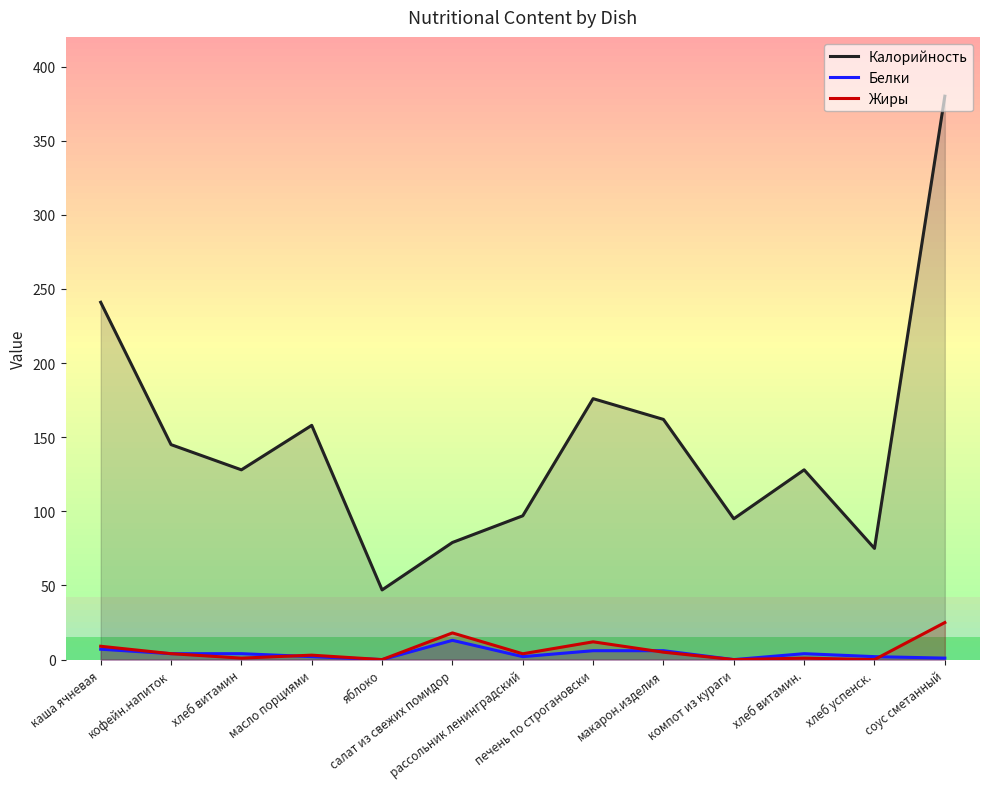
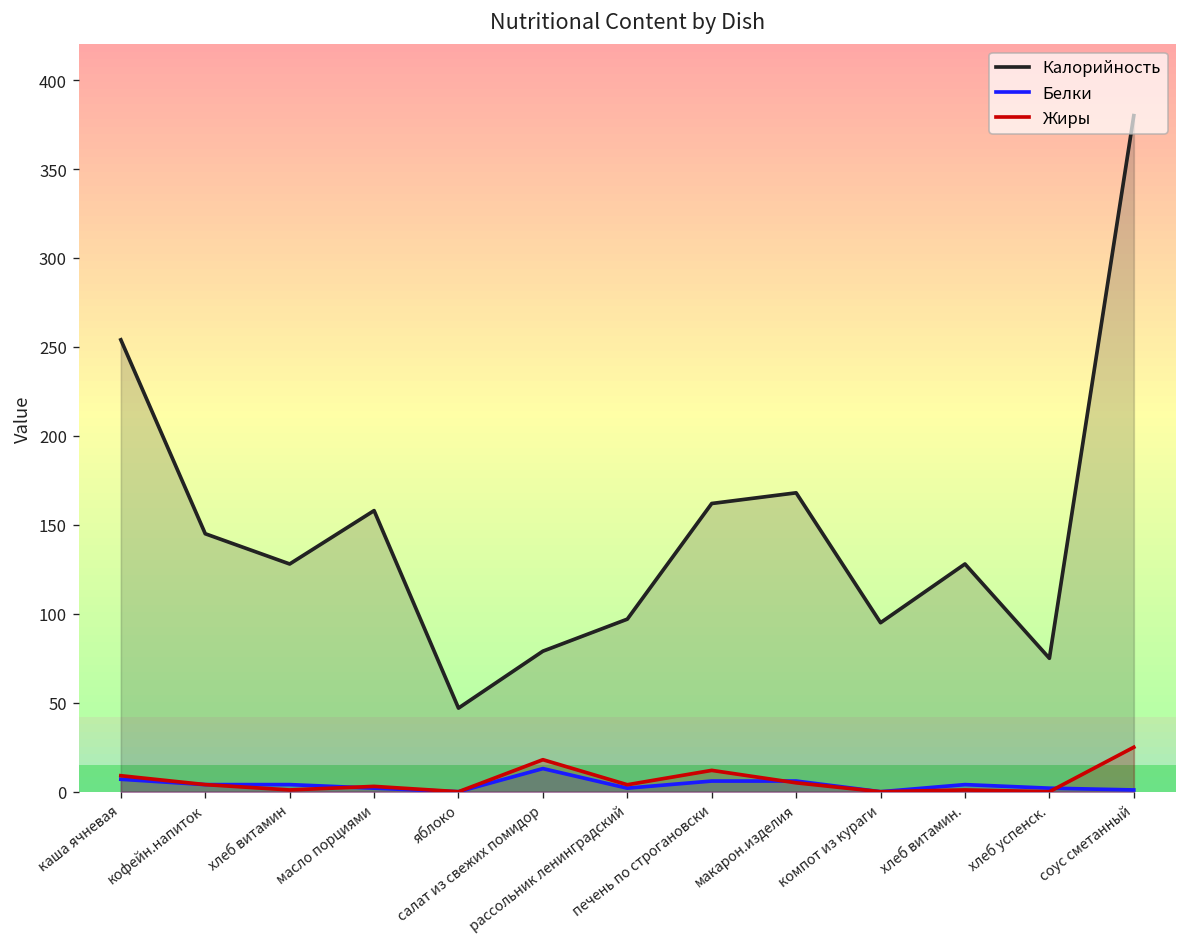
  {
    "Калорийность": {
-     "каша ячневая": 241,
+     "каша ячневая": 254,
      "кофейн.напиток": 145,
      "хлеб витамин": 128,
      "масло порциями": 158,
      "яблоко": 47,
      "салат из свежих помидор": 79,
      "рассольник ленинградский": 97,
-     "печень по строгановски": 176,
-     "макарон.изделия": 162,
+     "печень по строгановски": 162,
+     "макарон.изделия": 168,
      "компот из кураги": 95,
      "хлеб витамин.": 128,
      "хлеб успенск.": 75
    },
    "Жиры": {
      "салат из свежих помидор": 18,
      "соус сметанный": 25
    }
  }
